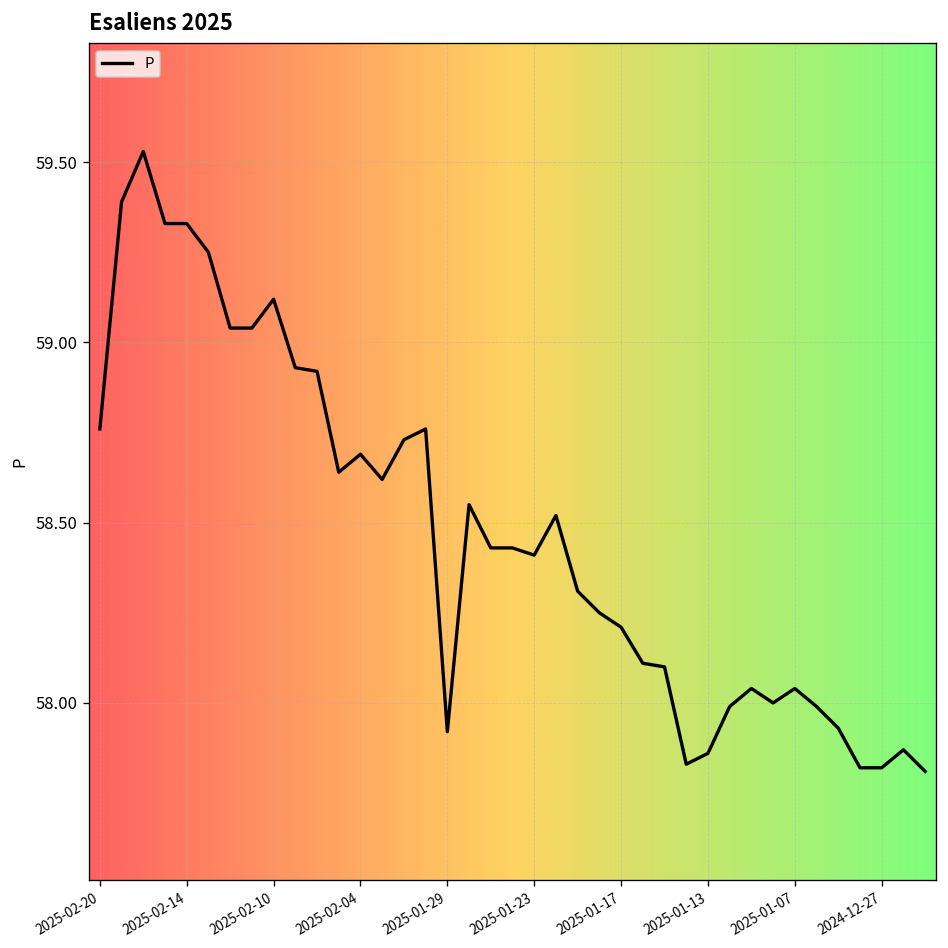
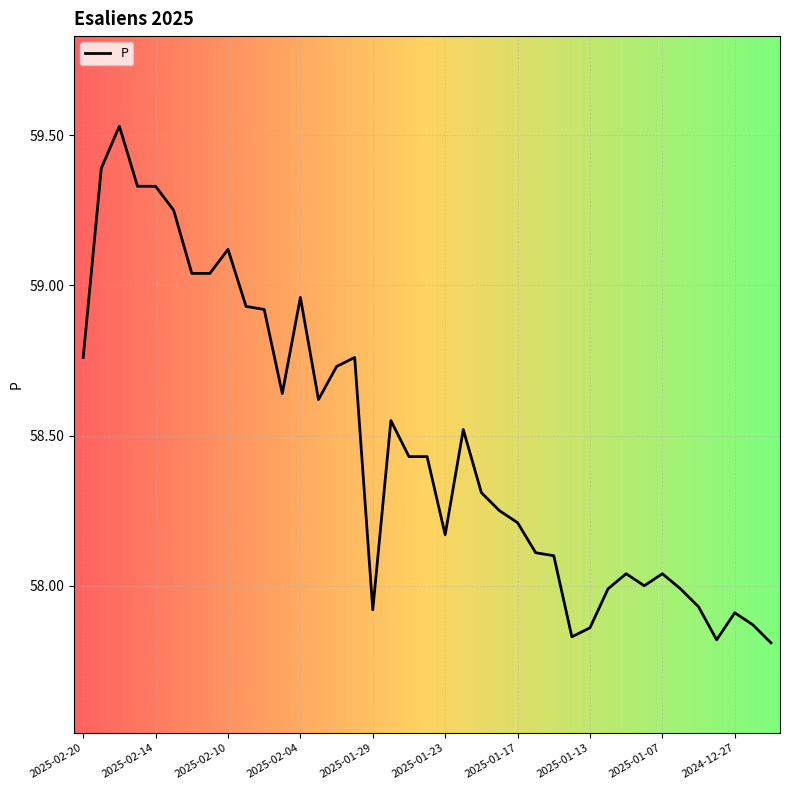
  {
    "2025-02-20": 58.76,
    "2025-02-14": 59.33,
    "2025-02-10": 59.12,
-   "2025-02-04": 58.69,
+   "2025-02-04": 58.96,
    "2025-01-29": 57.92,
-   "2025-01-23": 58.41,
+   "2025-01-23": 58.17,
    "2025-01-17": 58.21,
    "2025-01-13": 57.86,
    "2025-01-07": 58.04,
-   "2024-12-27": 57.82
+   "2024-12-27": 57.91
  }
